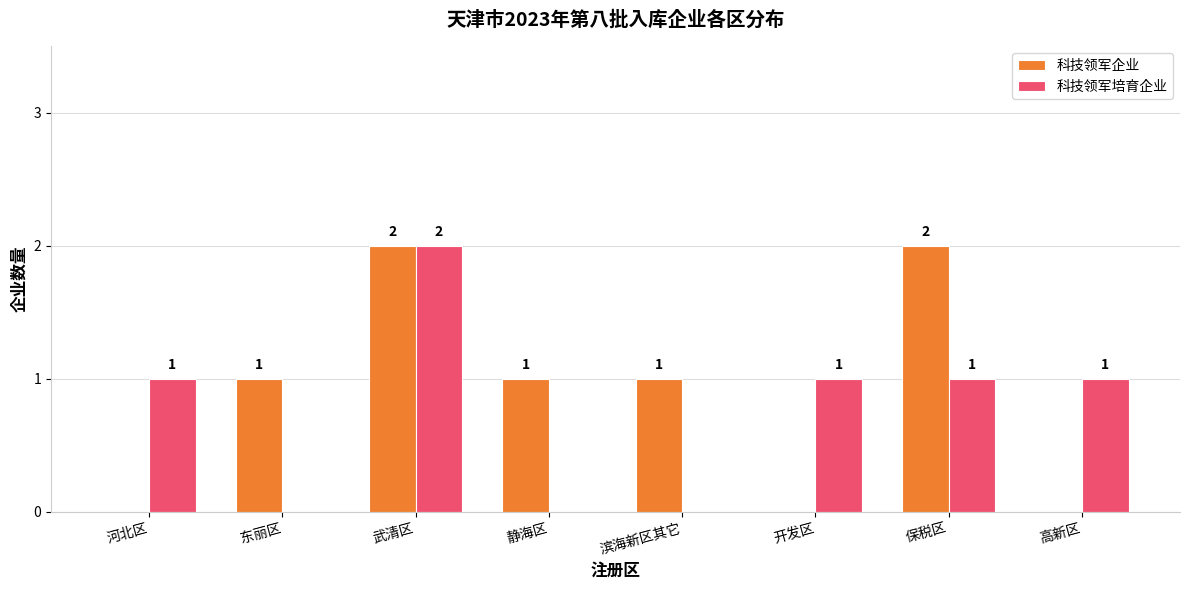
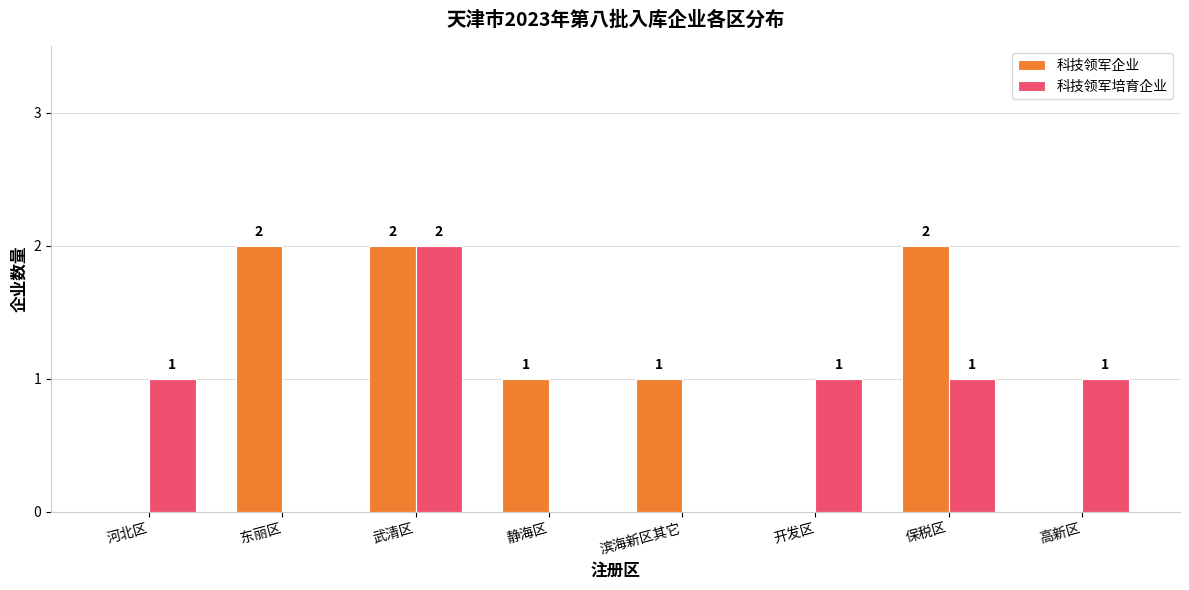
  {
    "科技领军企业": {
-     "东丽区": 1,
+     "东丽区": 2,
      "武清区": 2,
      "静海区": 1,
      "滨海新区其它": 1,
      "保税区": 2
    },
    "科技领军培育企业": {
      "河北区": 1,
      "武清区": 2,
      "开发区": 1,
      "保税区": 1,
      "高新区": 1
    }
  }
